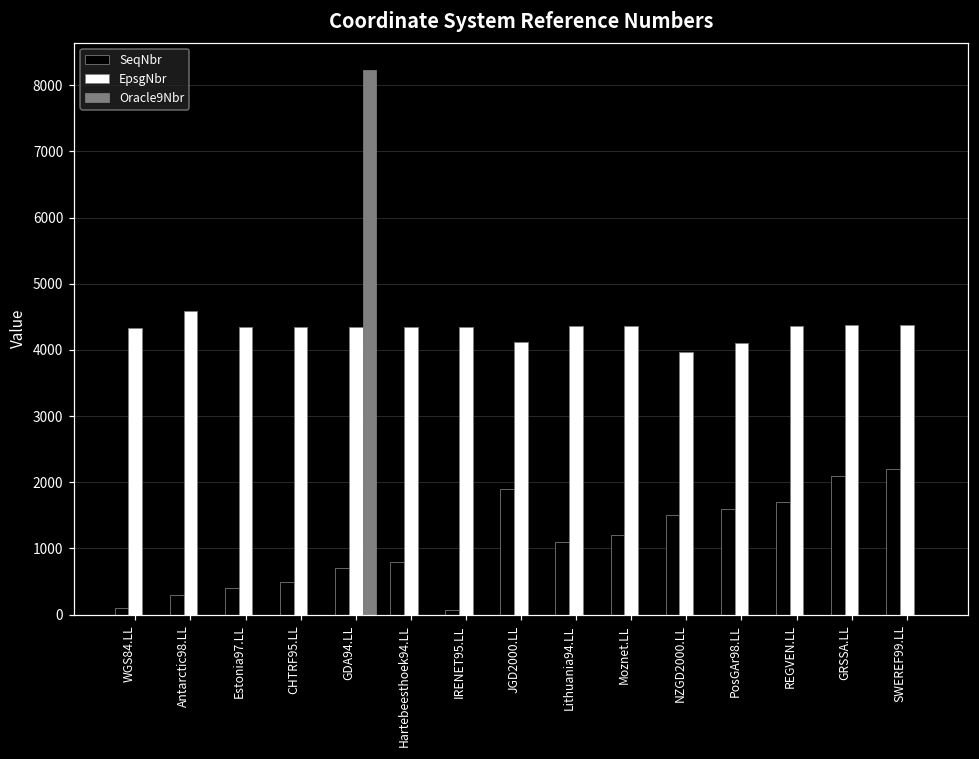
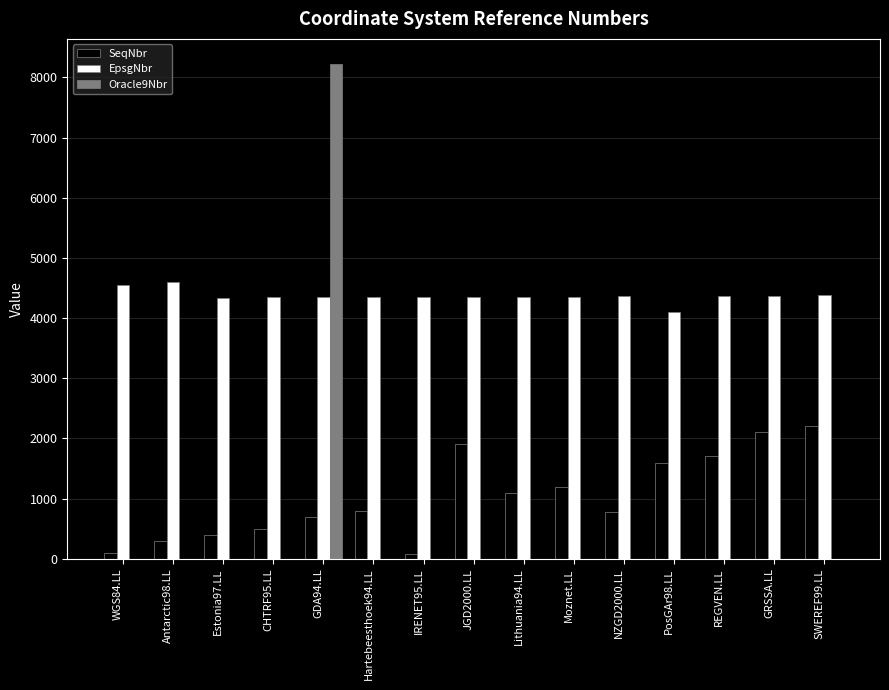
  {
    "SeqNbr": {
      "WGS84.LL": 100,
      "Antarctic98.LL": 300,
      "Estonia97.LL": 400,
      "CHTRF95.LL": 500,
      "GDA94.LL": 700,
      "Hartebeesthoek94.LL": 800,
      "IRENET95.LL": 100,
      "JGD2000.LL": 1900,
      "Lithuania94.LL": 1100,
      "Moznet.LL": 1200,
-     "NZGD2000.LL": 1500,
+     "NZGD2000.LL": 800,
      "PosGAr98.LL": 1600,
      "REGVEN.LL": 1700,
      "GRSSA.LL": 2100,
      "SWEREF99.LL": 2200
    },
    "EpsgNbr": {
-     "WGS84.LL": 4300,
+     "WGS84.LL": 4600,
      "Antarctic98.LL": 4600,
      "Estonia97.LL": 4300,
      "CHTRF95.LL": 4300,
      "GDA94.LL": 4300,
      "Hartebeesthoek94.LL": 4300,
      "IRENET95.LL": 4400,
-     "JGD2000.LL": 4100,
+     "JGD2000.LL": 4400,
      "Lithuania94.LL": 4400,
      "Moznet.LL": 4400,
-     "NZGD2000.LL": 4000,
+     "NZGD2000.LL": 4400,
      "PosGAr98.LL": 4100,
      "REGVEN.LL": 4400,
      "GRSSA.LL": 4400,
      "SWEREF99.LL": 4400
    },
    "Oracle9Nbr": {
      "WGS84.LL": 0,
      "Antarctic98.LL": 0,
      "Estonia97.LL": 0,
      "CHTRF95.LL": 0,
      "GDA94.LL": 8200,
      "Hartebeesthoek94.LL": 0,
      "IRENET95.LL": 0,
      "JGD2000.LL": 0,
      "Lithuania94.LL": 0,
      "Moznet.LL": 0,
      "NZGD2000.LL": 0,
      "PosGAr98.LL": 0,
      "REGVEN.LL": 0,
      "GRSSA.LL": 0,
      "SWEREF99.LL": 0
    }
  }
